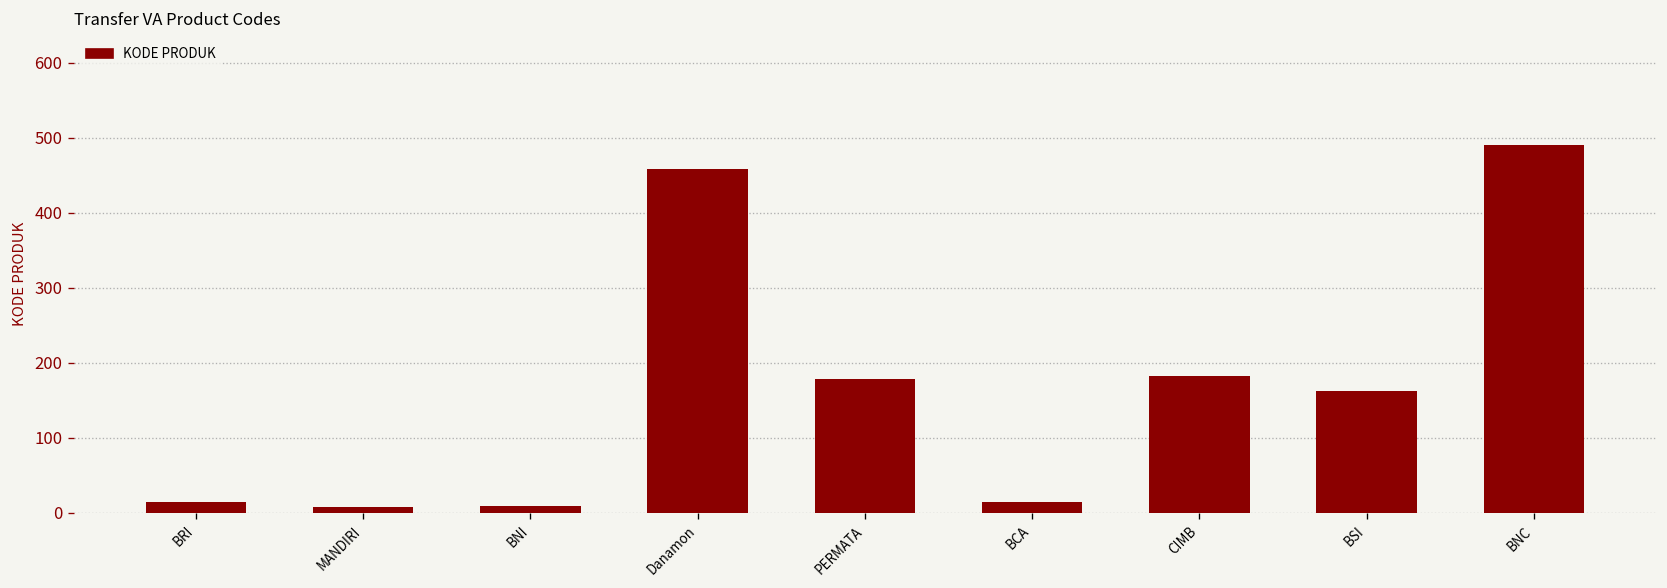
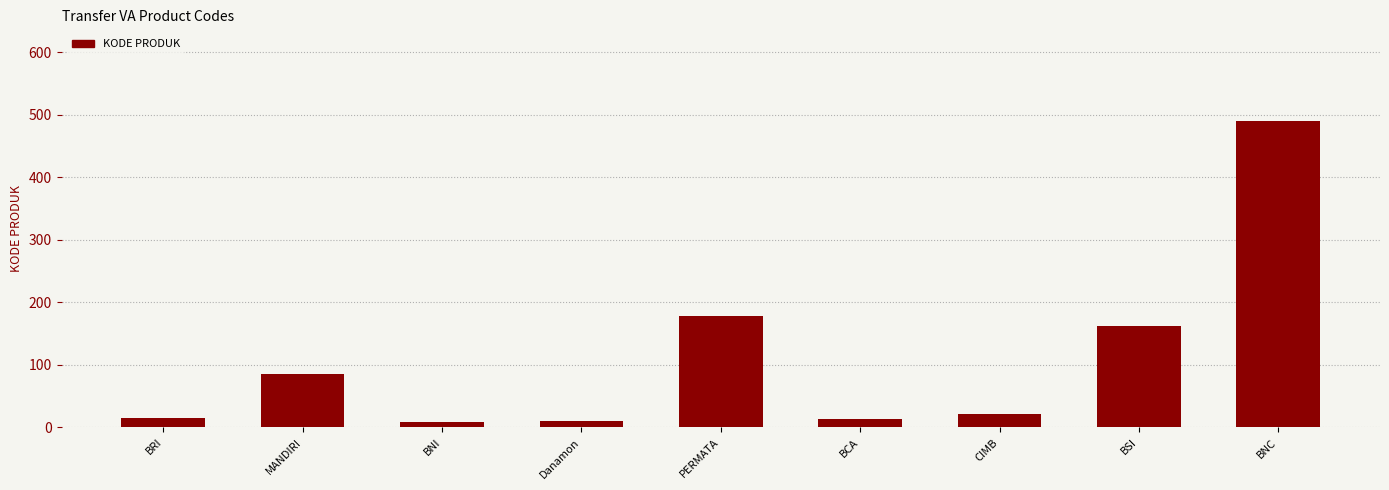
  {
    "BRI": 20,
-   "MANDIRI": 10,
+   "MANDIRI": 90,
    "BNI": 10,
-   "Danamon": 460,
+   "Danamon": 10,
    "PERMATA": 180,
    "BCA": 10,
-   "CIMB": 180,
+   "CIMB": 20,
    "BSI": 160,
    "BNC": 490
  }
